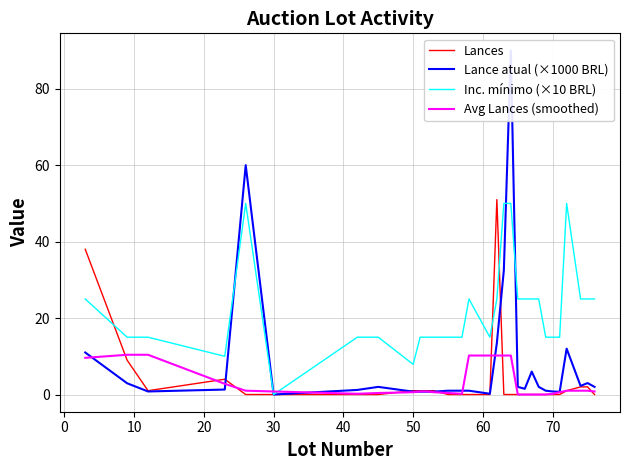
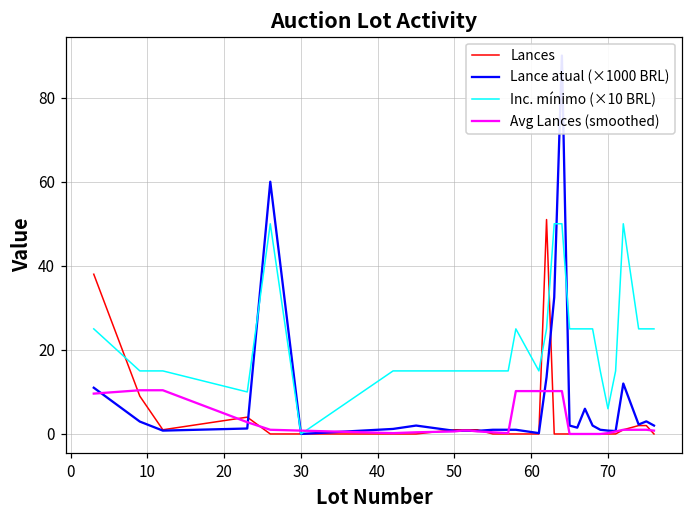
  {
    "Inc. mínimo (×10 BRL)": {
-     "50": 8,
-     "70": 15
+     "50": 15,
+     "70": 6
    },
    "Avg Lances (smoothed)": {
      "30": 1
    }
  }
